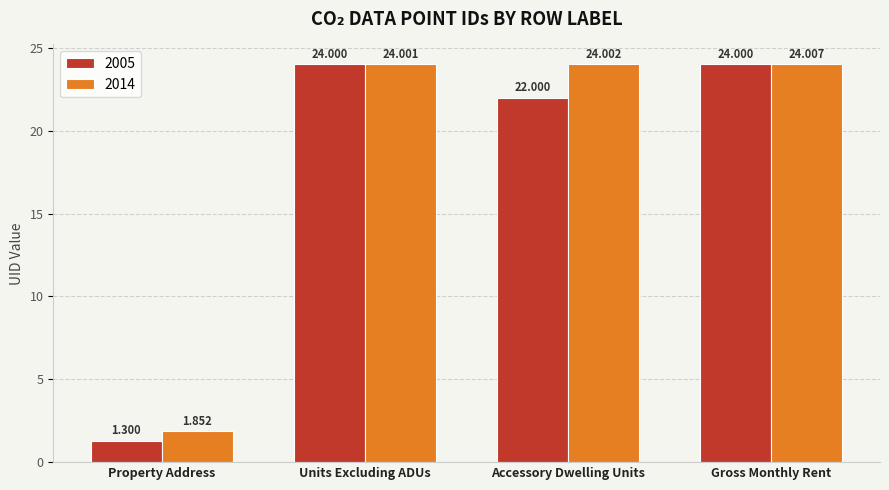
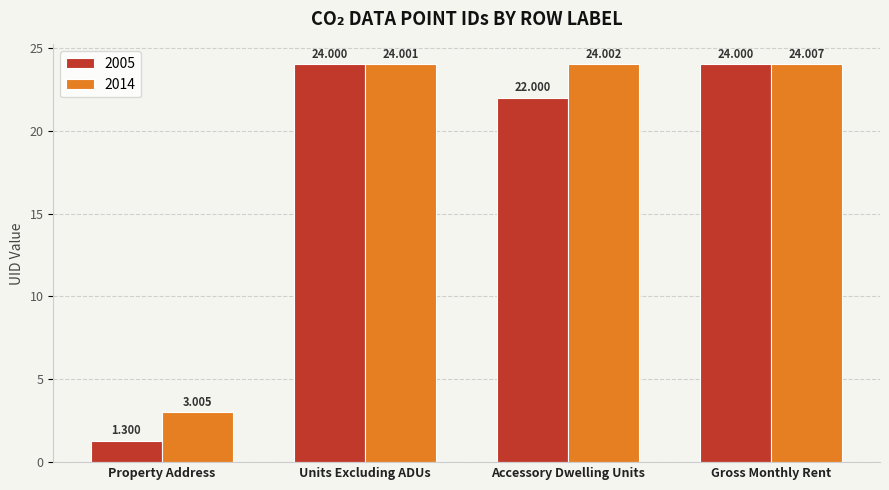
  {
    "2005": {
      "Property Address": 1.300,
      "Units Excluding ADUs": 24.000,
      "Accessory Dwelling Units": 22.000,
      "Gross Monthly Rent": 24.000
    },
    "2014": {
-     "Property Address": 1.852,
+     "Property Address": 3.005,
      "Units Excluding ADUs": 24.001,
      "Accessory Dwelling Units": 24.002,
      "Gross Monthly Rent": 24.007
    }
  }
